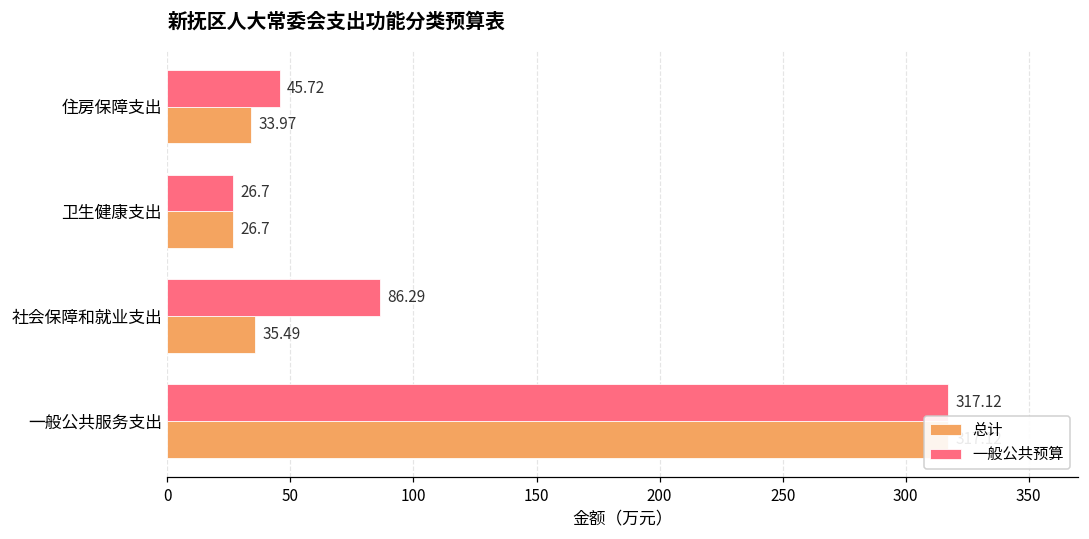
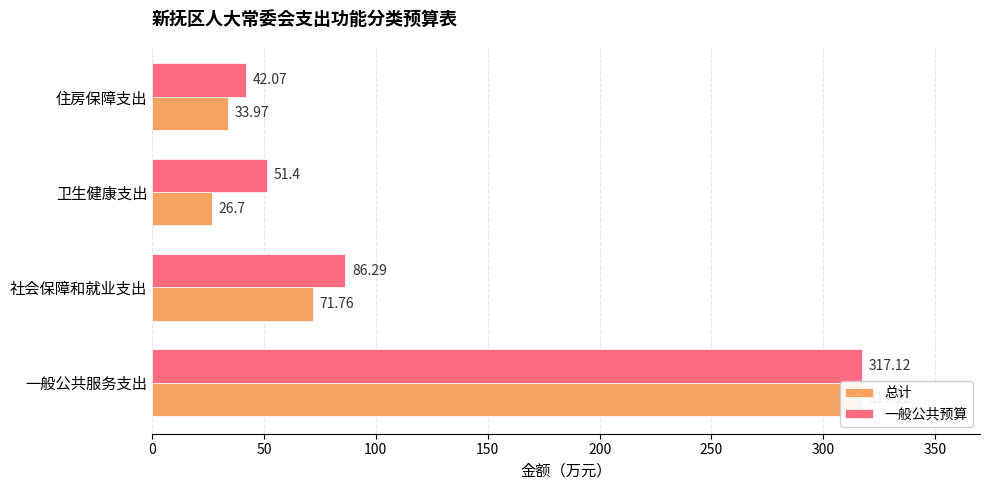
  {
    "总计": {
      "住房保障支出": 33.97,
      "卫生健康支出": 26.7,
-     "社会保障和就业支出": 35.49
+     "社会保障和就业支出": 71.76
    },
    "一般公共预算": {
-     "住房保障支出": 45.72,
-     "卫生健康支出": 26.7,
+     "住房保障支出": 42.07,
+     "卫生健康支出": 51.4,
      "社会保障和就业支出": 86.29,
      "一般公共服务支出": 317.12
    }
  }
